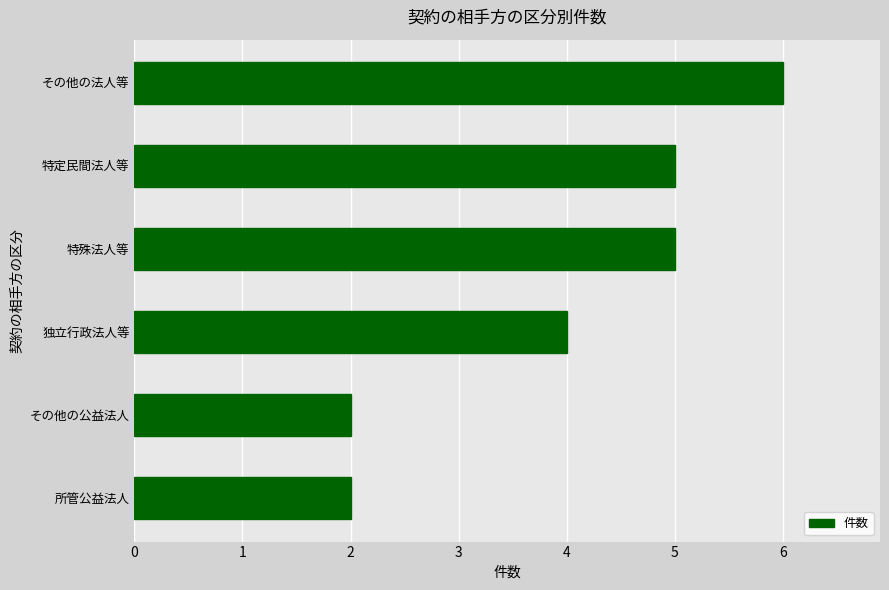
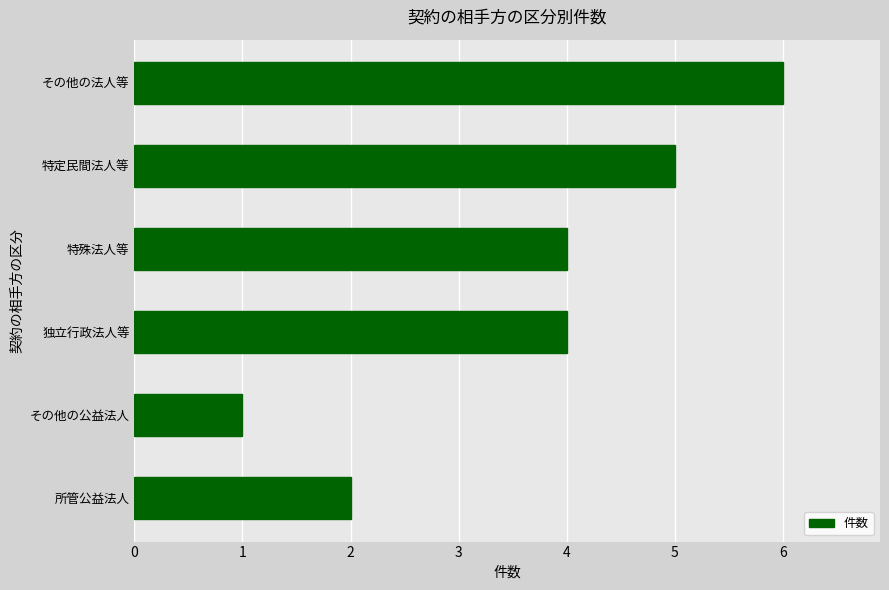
  {
    "その他の法人等": 6,
    "特定民間法人等": 5,
-   "特殊法人等": 5,
+   "特殊法人等": 4,
    "独立行政法人等": 4,
-   "その他の公益法人": 2,
+   "その他の公益法人": 1,
    "所管公益法人": 2
  }
